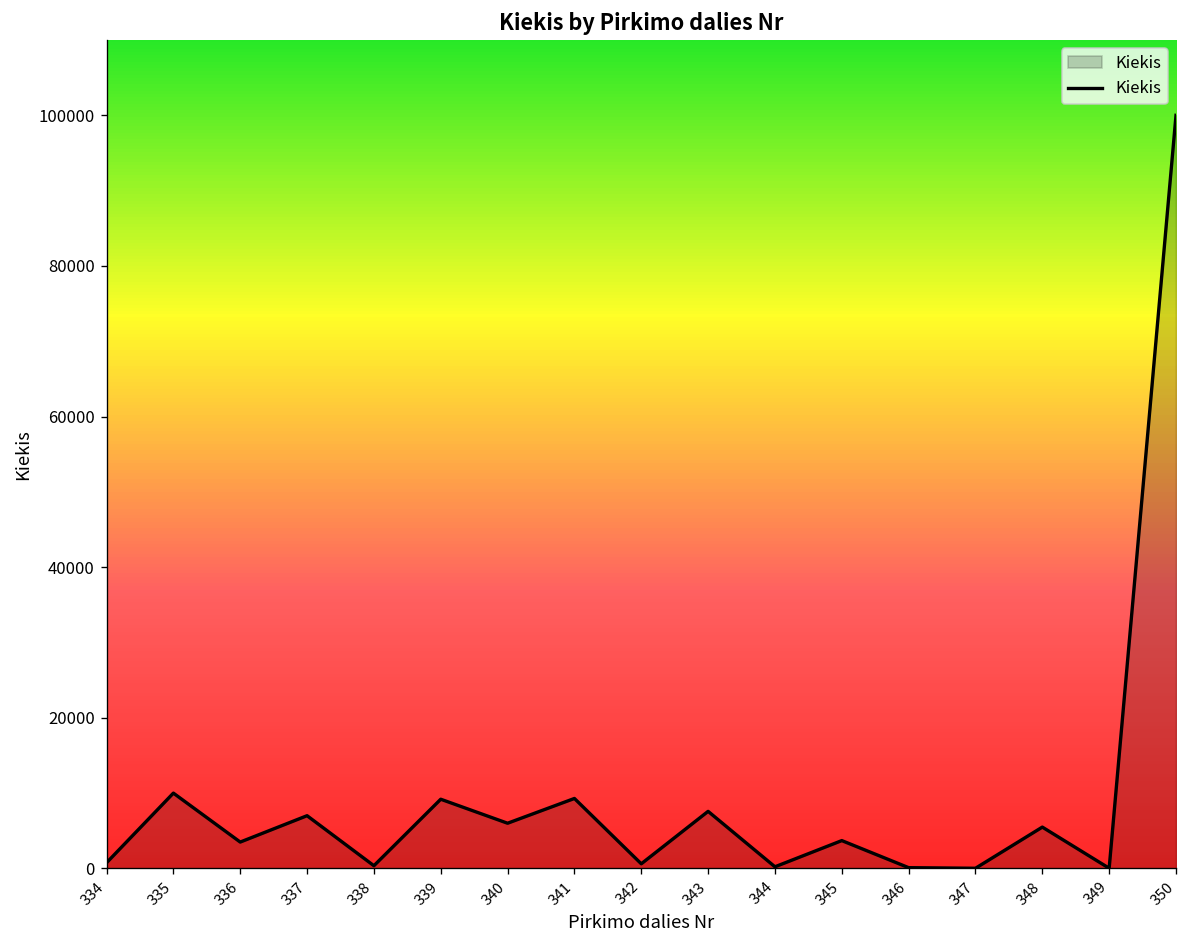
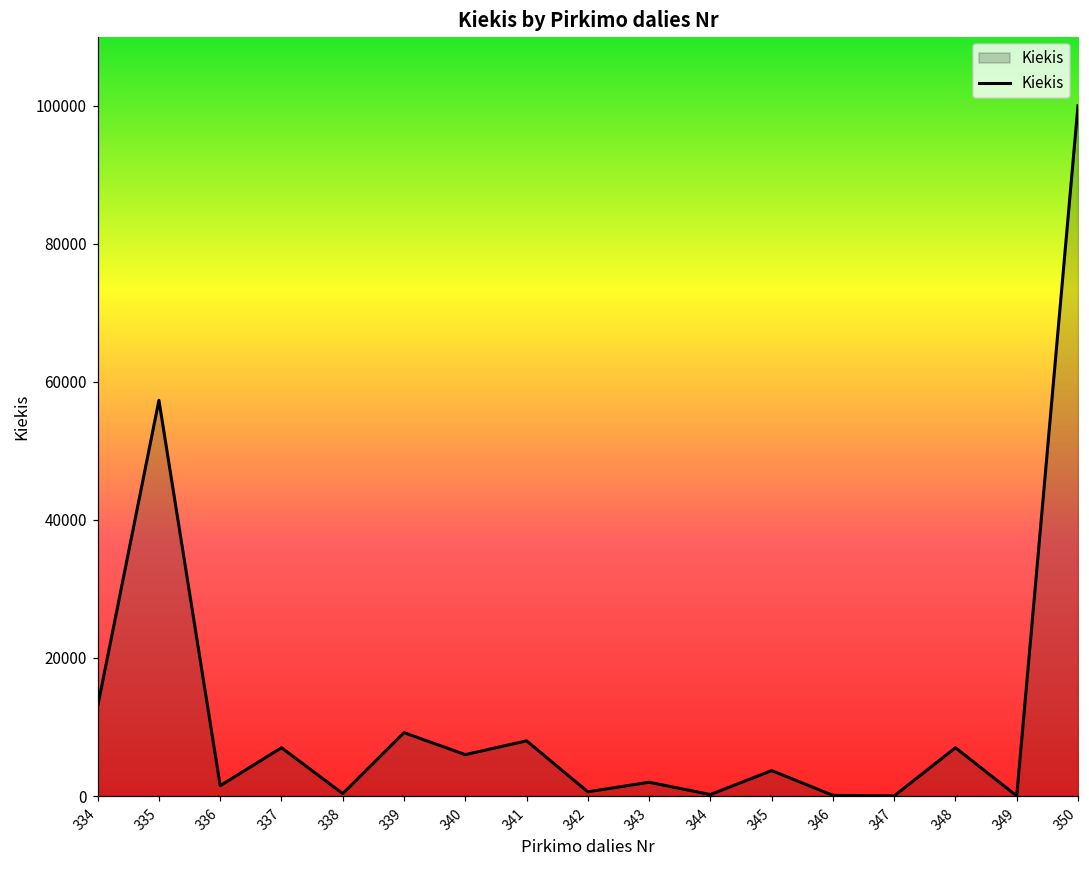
  {
-   "334": 1000,
-   "335": 10000,
-   "336": 4000,
+   "334": 13000,
+   "335": 57000,
+   "336": 2000,
    "337": 7000,
    "338": 0,
    "339": 9000,
    "340": 6000,
-   "341": 9000,
+   "341": 8000,
    "342": 1000,
-   "343": 8000,
+   "343": 2000,
    "344": 0,
    "345": 4000,
    "346": 0,
    "347": 0,
-   "348": 5000,
+   "348": 7000,
    "349": 0,
    "350": 100000
  }
